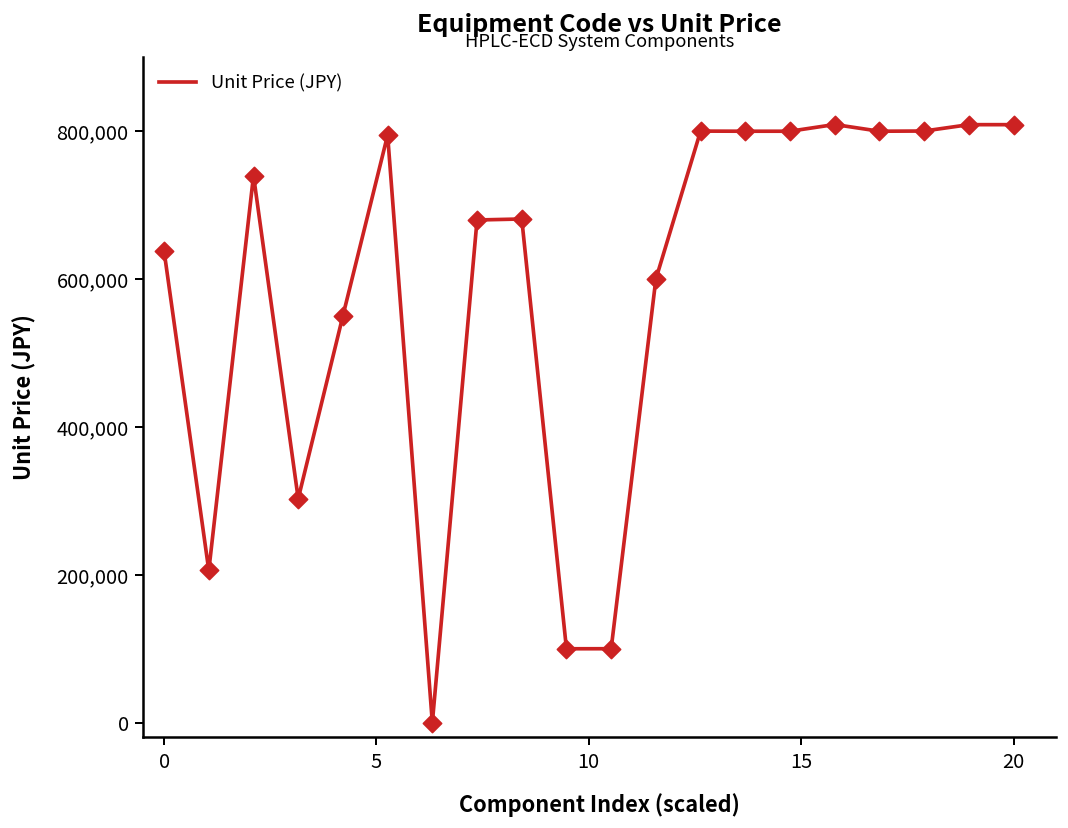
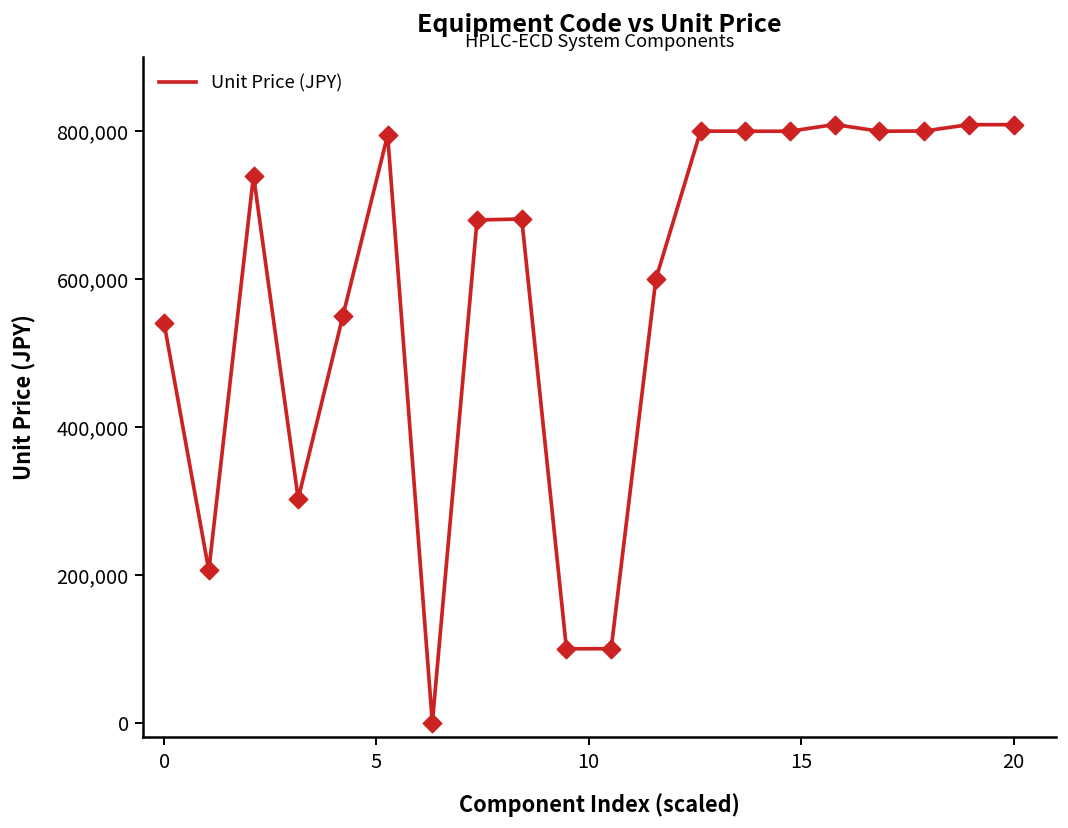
  {
-   "0": "640,000",
+   "0": "540,000",
    "20": "810,000"
  }
